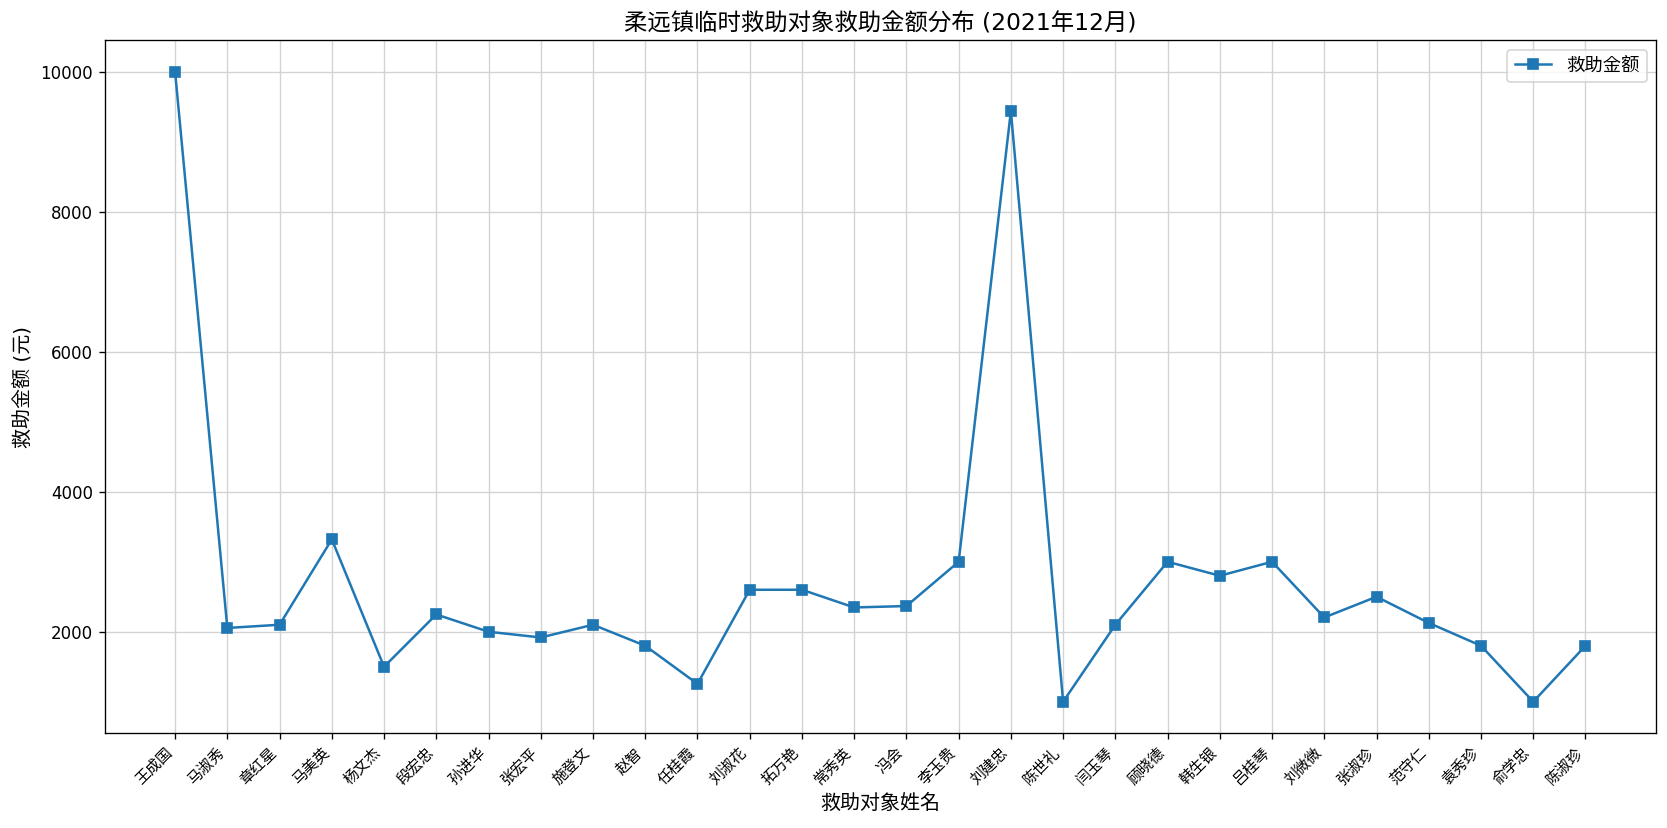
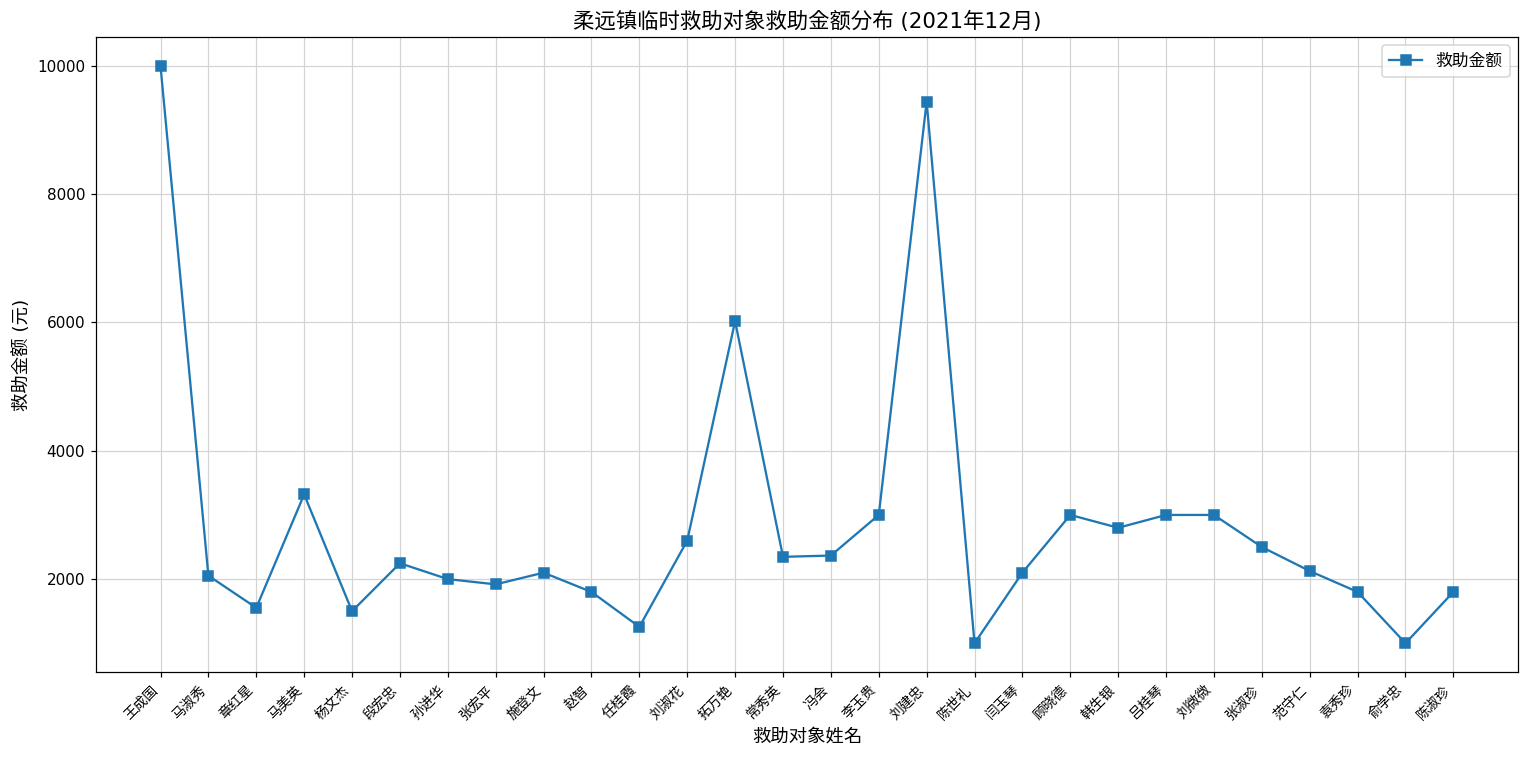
  {
    "王成国": 10000,
    "马淑秀": 2100,
-   "章红星": 2100,
+   "章红星": 1600,
    "马美英": 3300,
    "杨文杰": 1500,
    "段宏忠": 2200,
    "孙进华": 2000,
    "张宏平": 1900,
    "施登文": 2100,
    "赵智": 1800,
    "任桂霞": 1300,
    "刘淑花": 2600,
-   "拓万艳": 2600,
+   "拓万艳": 6000,
    "常秀英": 2300,
    "冯会": 2400,
    "李玉贵": 3000,
    "刘建忠": 9400,
    "陈世礼": 1000,
    "闫玉琴": 2100,
    "顾晓德": 3000,
    "韩生银": 2800,
    "吕桂琴": 3000,
-   "刘微微": 2200,
+   "刘微微": 3000,
    "张淑珍": 2500,
    "范守仁": 2100,
    "袁秀珍": 1800,
    "俞学忠": 1000,
    "陈淑珍": 1800
  }
